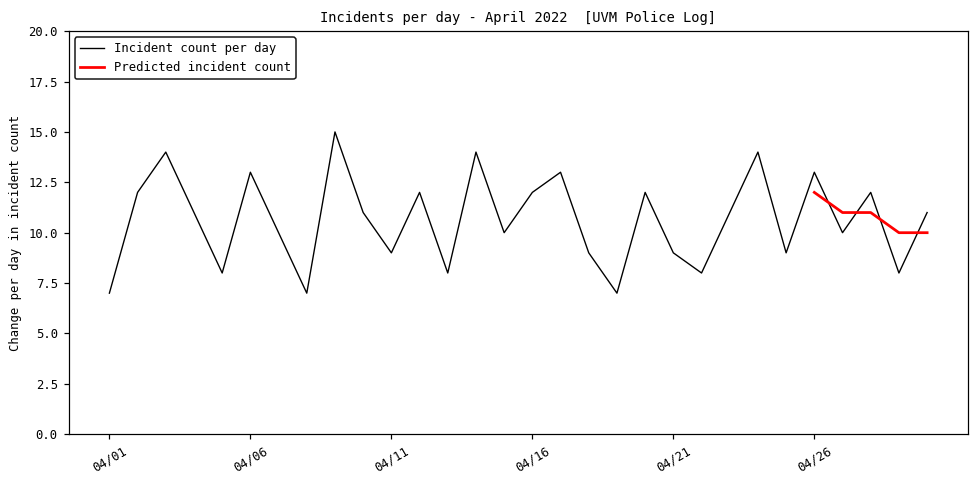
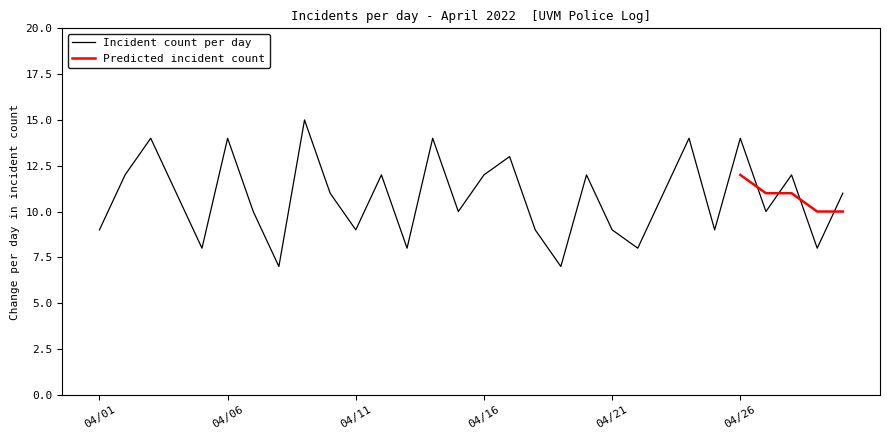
  {
    "Incident count per day": {
-     "04/01": 7,
-     "04/06": 13,
+     "04/01": 9,
+     "04/06": 14,
      "04/11": 9,
      "04/16": 12,
      "04/21": 9,
-     "04/26": 13
+     "04/26": 14
    },
    "Predicted incident count": {
      "04/26": 12
    }
  }
